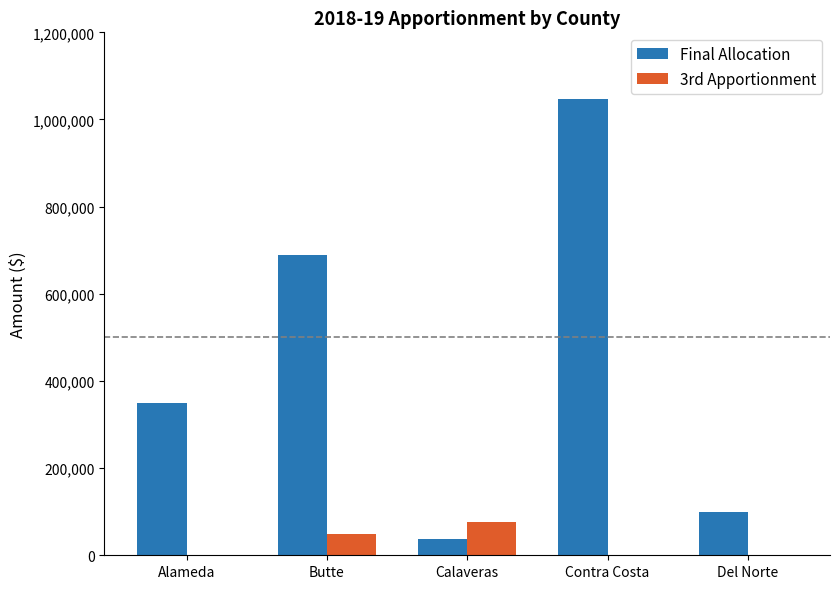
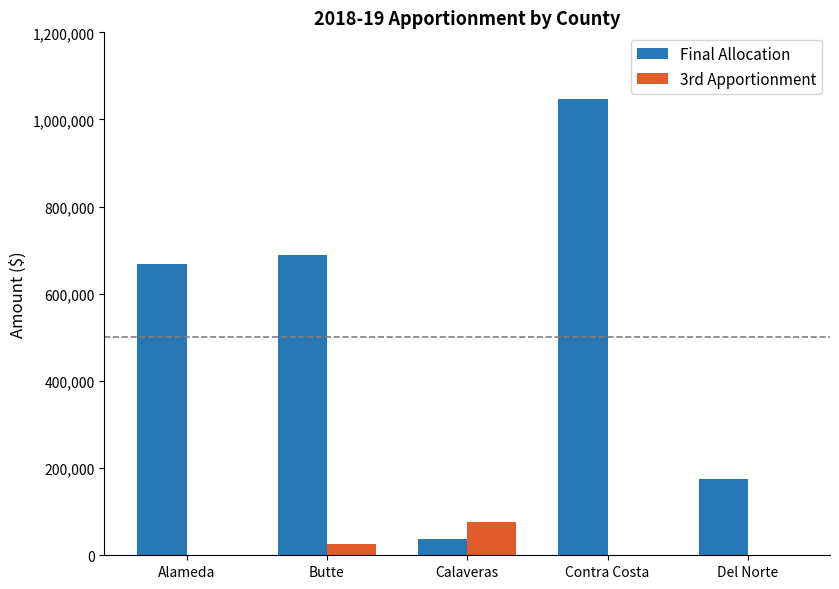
  {
    "Final Allocation": {
-     "Alameda": "350,000",
+     "Alameda": "670,000",
      "Butte": "690,000",
      "Calaveras": "40,000",
      "Contra Costa": "1,050,000",
-     "Del Norte": "100,000"
+     "Del Norte": "170,000"
    },
    "3rd Apportionment": {
      "Alameda": "0",
-     "Butte": "50,000",
+     "Butte": "30,000",
      "Calaveras": "80,000",
      "Contra Costa": "0",
      "Del Norte": "0"
    }
  }
